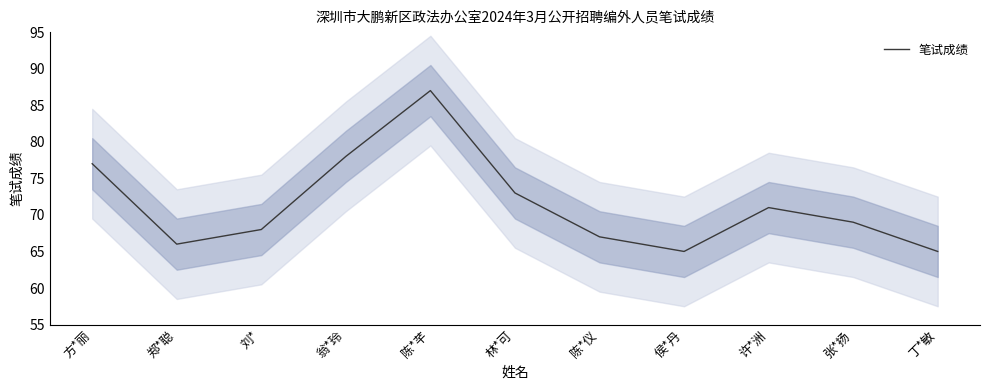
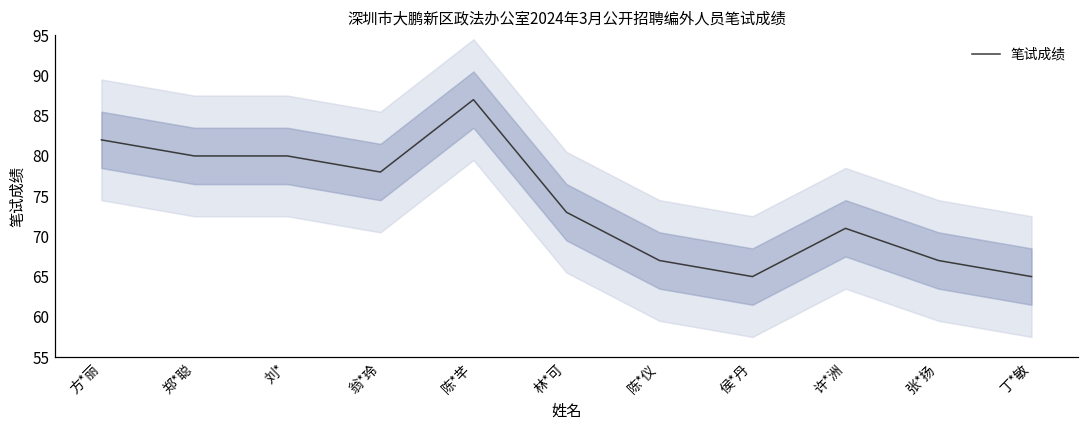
  {
    "笔试成绩": {
-     "方*丽": 77,
-     "郑*聪": 66,
-     "刘*": 68,
+     "方*丽": 82,
+     "郑*聪": 80,
+     "刘*": 80,
      "翁*玲": 78,
      "陈*芊": 87,
      "林*可": 73,
      "陈*仪": 67,
      "侯*丹": 65,
      "许*洲": 71,
-     "张*扬": 69,
+     "张*扬": 67,
      "丁*敏": 65
    }
  }
